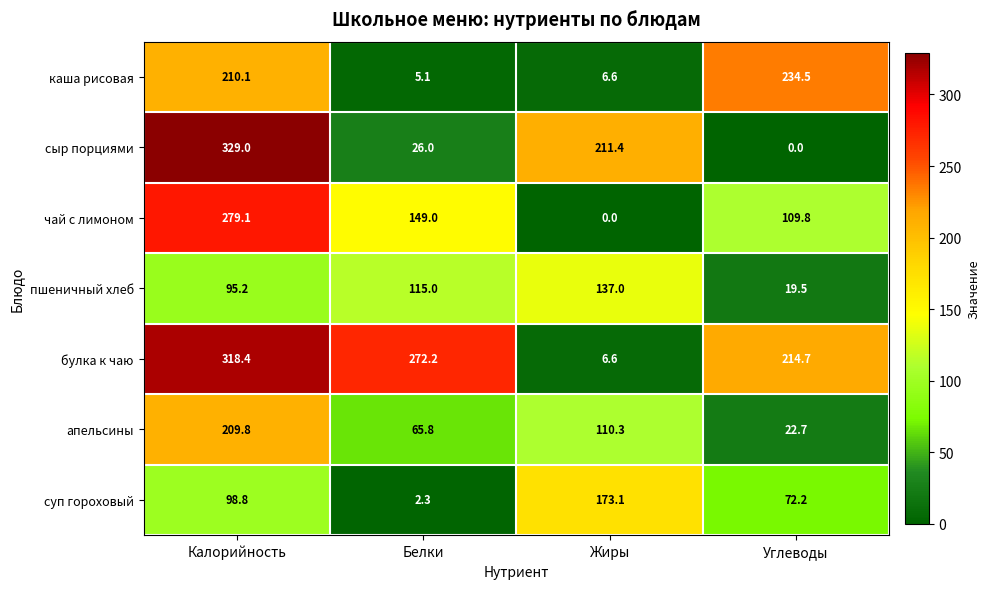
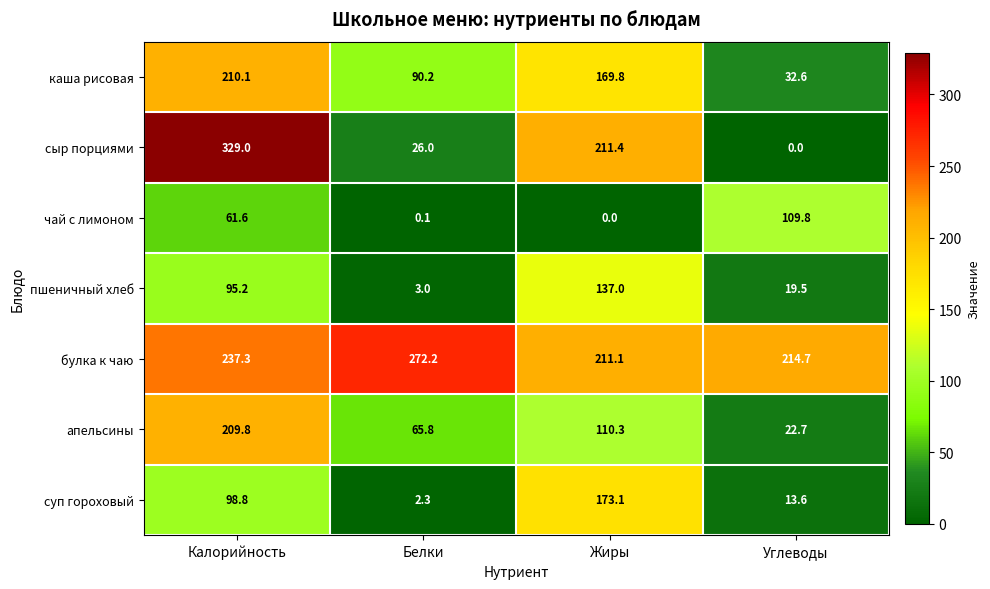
  {
    "каша рисовая": {
      "Калорийность": 210.1,
-     "Белки": 5.1,
-     "Жиры": 6.6,
-     "Углеводы": 234.5
+     "Белки": 90.2,
+     "Жиры": 169.8,
+     "Углеводы": 32.6
    },
    "сыр порциями": {
      "Калорийность": 329.0,
      "Белки": 26.0,
      "Жиры": 211.4,
      "Углеводы": 0.0
    },
    "чай с лимоном": {
-     "Калорийность": 279.1,
-     "Белки": 149.0,
+     "Калорийность": 61.6,
+     "Белки": 0.1,
      "Жиры": 0.0,
      "Углеводы": 109.8
    },
    "пшеничный хлеб": {
      "Калорийность": 95.2,
-     "Белки": 115.0,
+     "Белки": 3.0,
      "Жиры": 137.0,
      "Углеводы": 19.5
    },
    "булка к чаю": {
-     "Калорийность": 318.4,
+     "Калорийность": 237.3,
      "Белки": 272.2,
-     "Жиры": 6.6,
+     "Жиры": 211.1,
      "Углеводы": 214.7
    },
    "апельсины": {
      "Калорийность": 209.8,
      "Белки": 65.8,
      "Жиры": 110.3,
      "Углеводы": 22.7
    },
    "суп гороховый": {
      "Калорийность": 98.8,
      "Белки": 2.3,
      "Жиры": 173.1,
-     "Углеводы": 72.2
+     "Углеводы": 13.6
    }
  }
